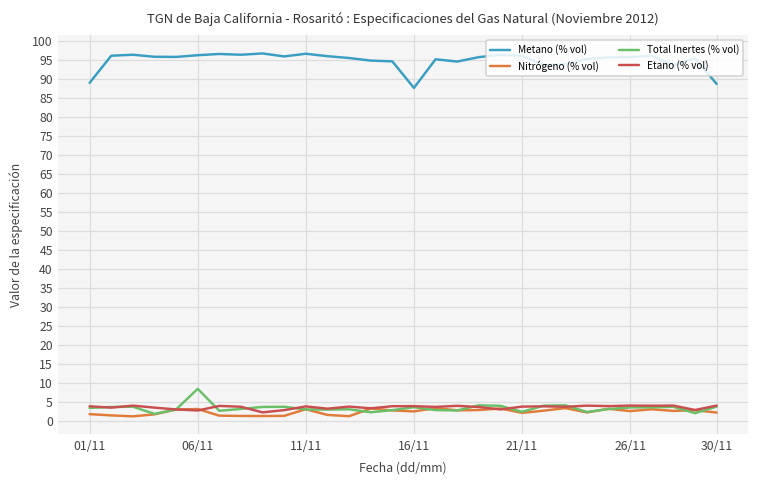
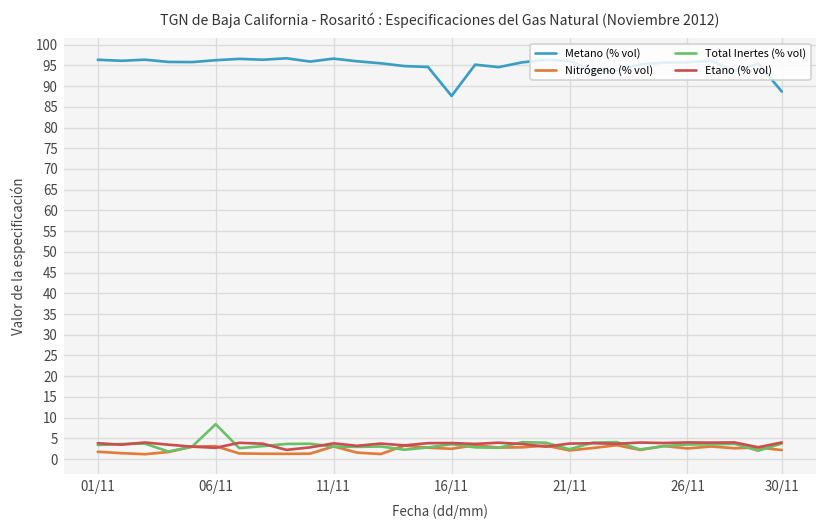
  {
    "Metano (% vol)": {
-     "01/11": 89,
+     "01/11": 96,
      "06/11": 96,
      "11/11": 97,
      "16/11": 88,
      "30/11": 89
    },
    "Total Inertes (% vol)": {
      "06/11": 8
    }
  }
